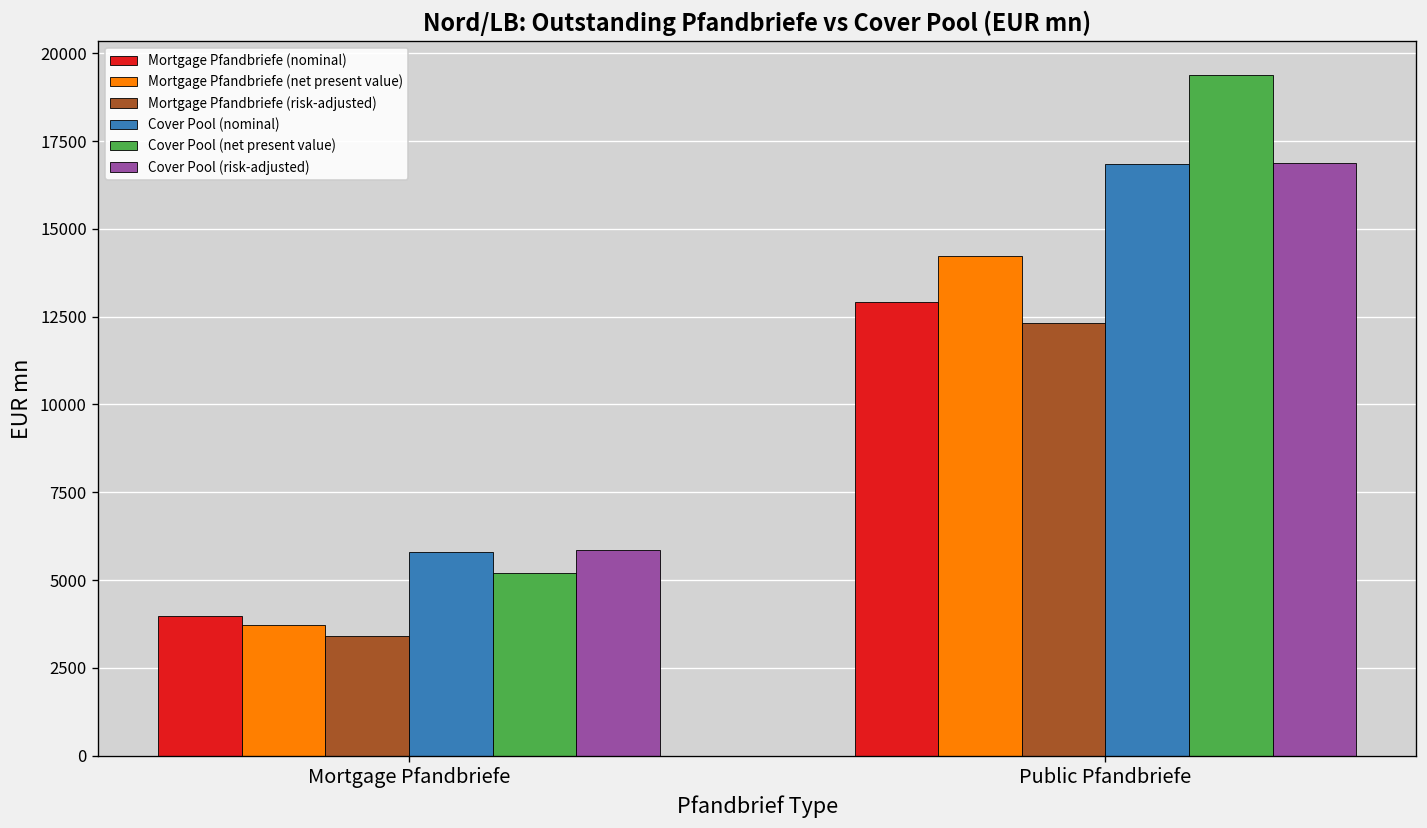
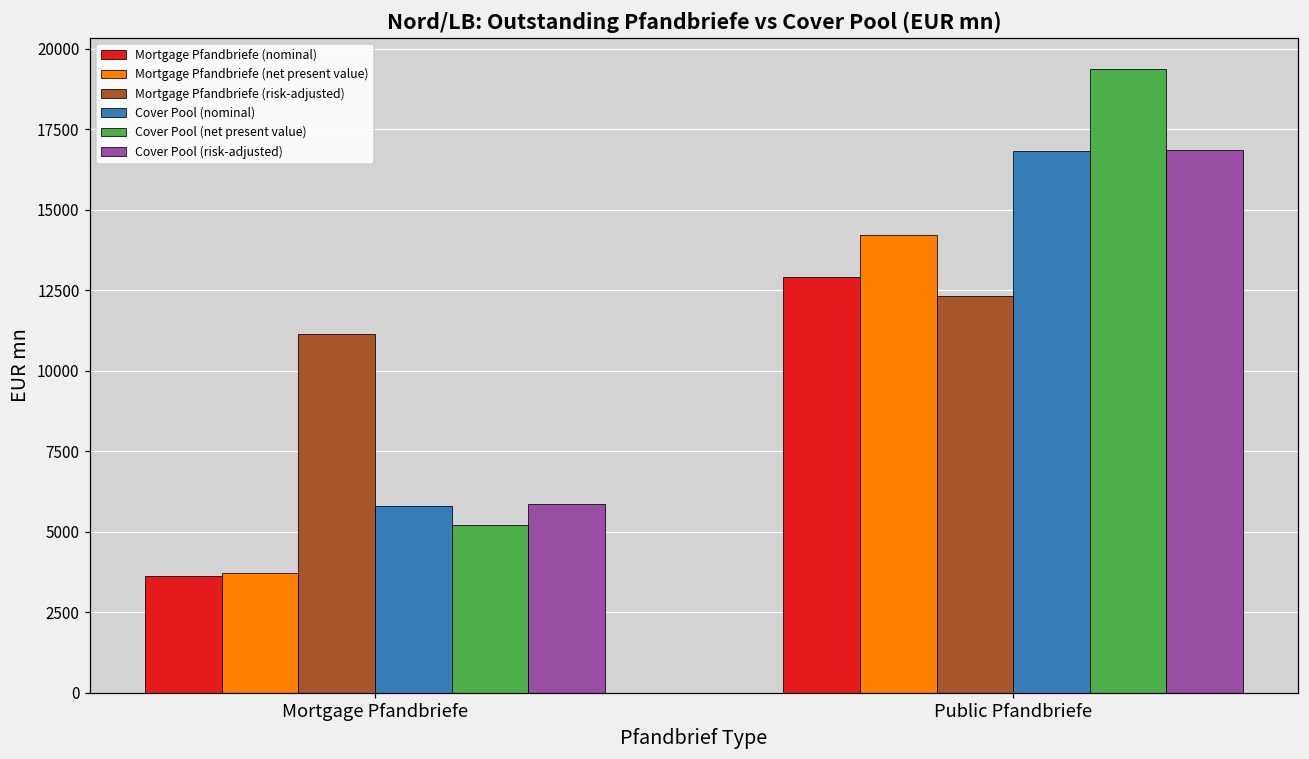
  {
    "Mortgage Pfandbriefe (nominal)": {
-     "Mortgage Pfandbriefe": 4000,
+     "Mortgage Pfandbriefe": 3600,
      "Public Pfandbriefe": 12900
    },
    "Mortgage Pfandbriefe (net present value)": {
      "Mortgage Pfandbriefe": 3700,
      "Public Pfandbriefe": 14200
    },
    "Mortgage Pfandbriefe (risk-adjusted)": {
-     "Mortgage Pfandbriefe": 3400,
+     "Mortgage Pfandbriefe": 11100,
      "Public Pfandbriefe": 12300
    },
    "Cover Pool (nominal)": {
      "Mortgage Pfandbriefe": 5800,
      "Public Pfandbriefe": 16800
    },
    "Cover Pool (net present value)": {
      "Mortgage Pfandbriefe": 5200,
      "Public Pfandbriefe": 19400
    },
    "Cover Pool (risk-adjusted)": {
      "Mortgage Pfandbriefe": 5900,
      "Public Pfandbriefe": 16900
    }
  }
